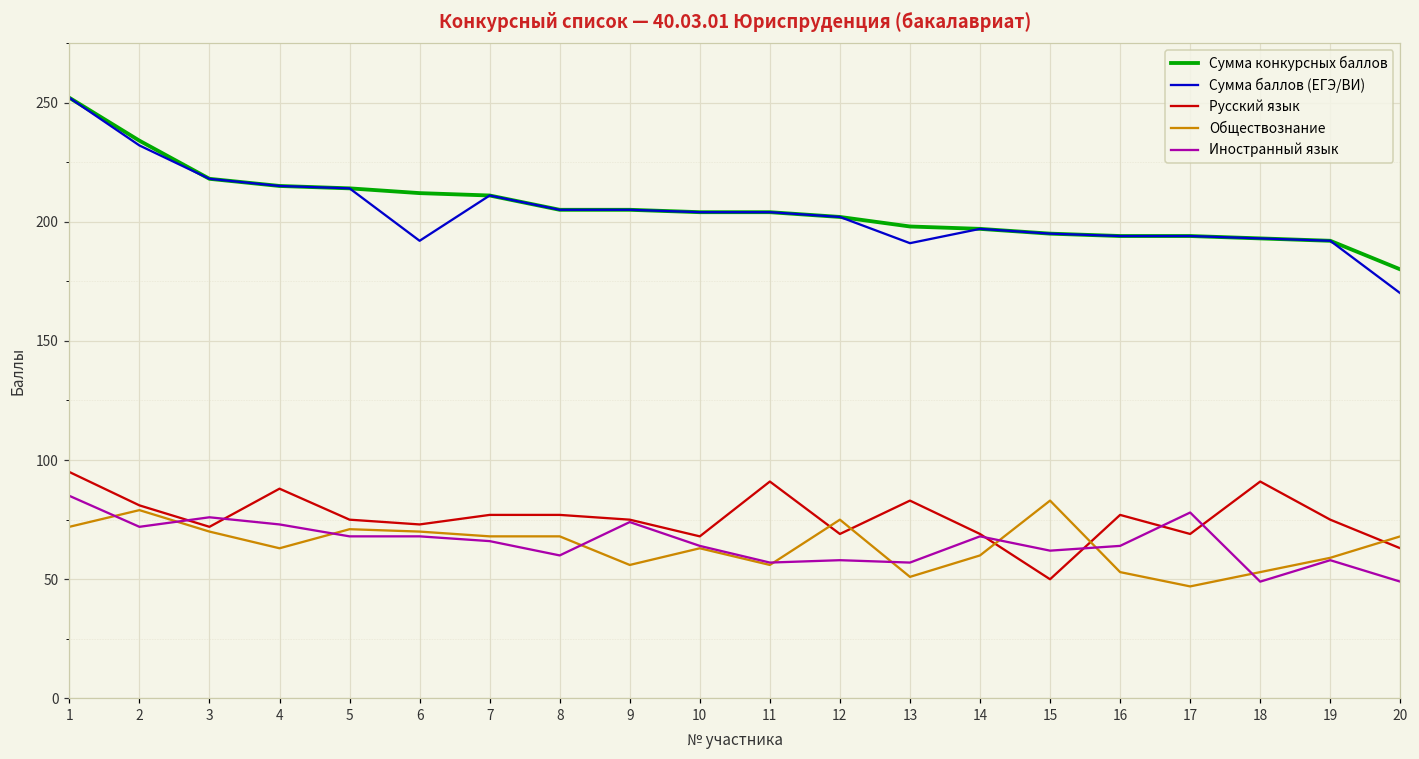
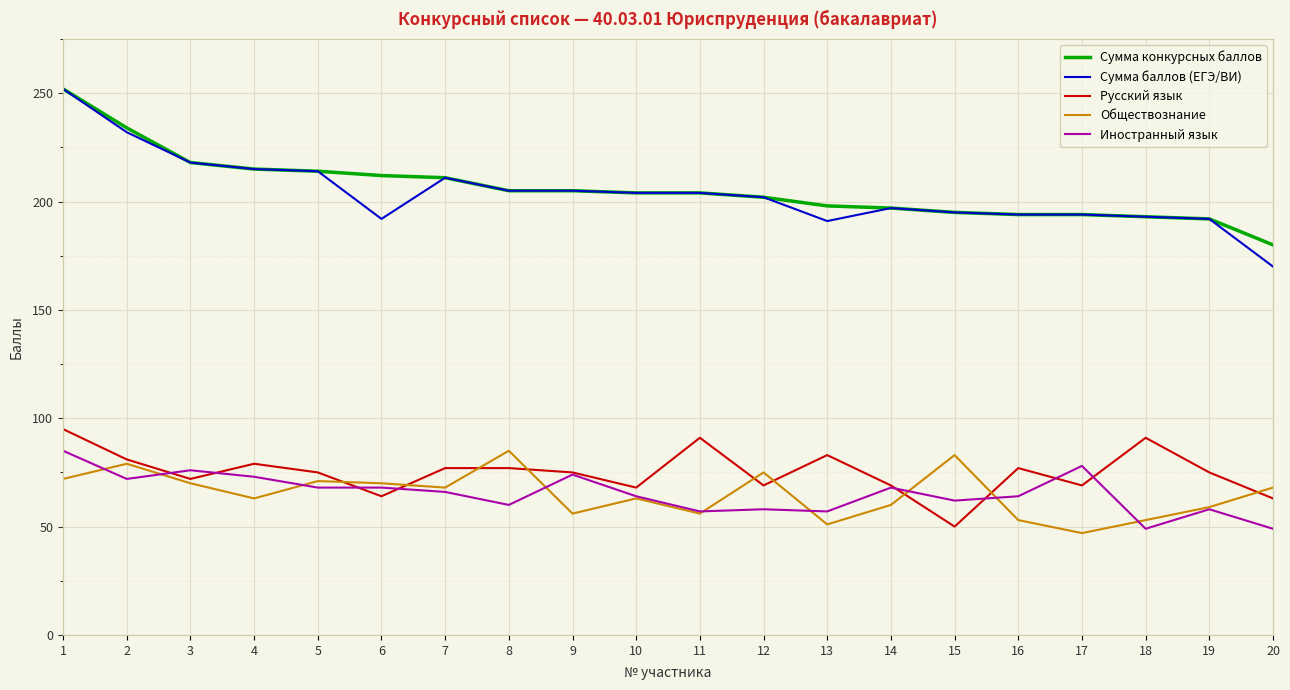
  {
    "Сумма конкурсных баллов": {
      "2": 234,
      "6": 212,
      "13": 198,
      "20": 180
    },
    "Сумма баллов (ЕГЭ/ВИ)": {
      "2": 232,
      "6": 192,
      "13": 191,
      "20": 170
    },
    "Русский язык": {
      "1": 95,
      "2": 81,
      "3": 72,
-     "4": 88,
+     "4": 79,
      "5": 75,
-     "6": 73,
+     "6": 64,
      "7": 77,
      "8": 77,
      "10": 68,
      "11": 91,
      "12": 69,
      "13": 83,
      "15": 50,
      "16": 77,
      "17": 69,
      "18": 91,
      "19": 75,
      "20": 63
    },
    "Обществознание": {
      "1": 72,
      "2": 79,
      "3": 70,
      "4": 63,
      "5": 71,
      "6": 70,
      "7": 68,
-     "8": 68,
+     "8": 85,
      "9": 56,
      "12": 75,
      "13": 51,
      "14": 60,
      "15": 83,
      "16": 53,
      "17": 47,
      "18": 53,
      "20": 68
    },
    "Иностранный язык": {
      "1": 85,
      "2": 72,
      "3": 76,
      "4": 73,
      "5": 68,
      "6": 68,
      "7": 66,
      "8": 60,
      "12": 58,
      "13": 57,
      "15": 62,
      "16": 64,
      "17": 78,
      "18": 49,
      "20": 49
    }
  }
